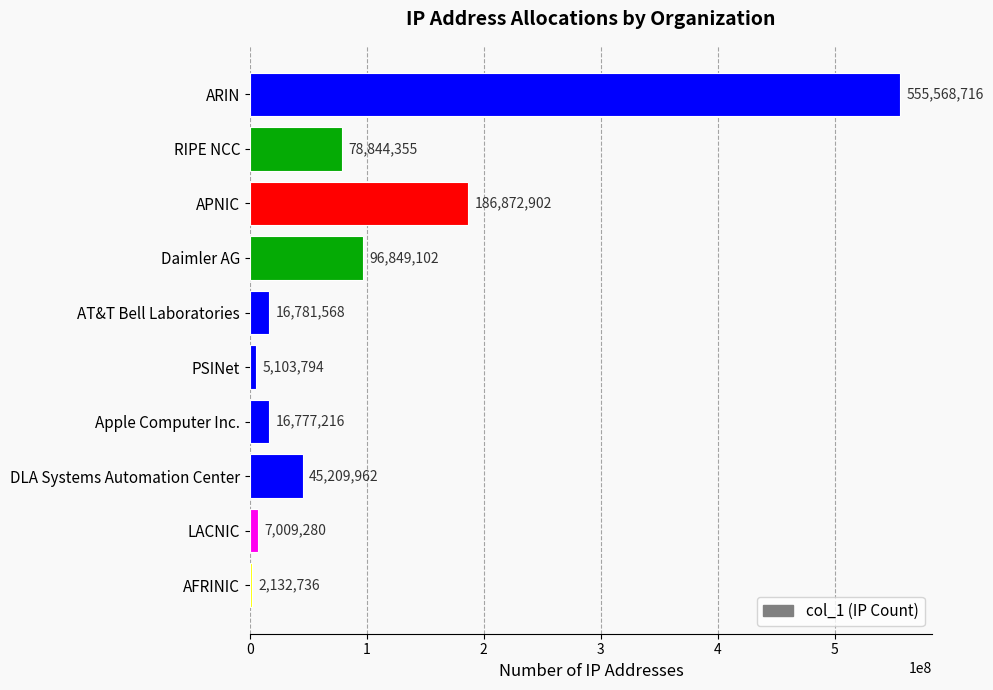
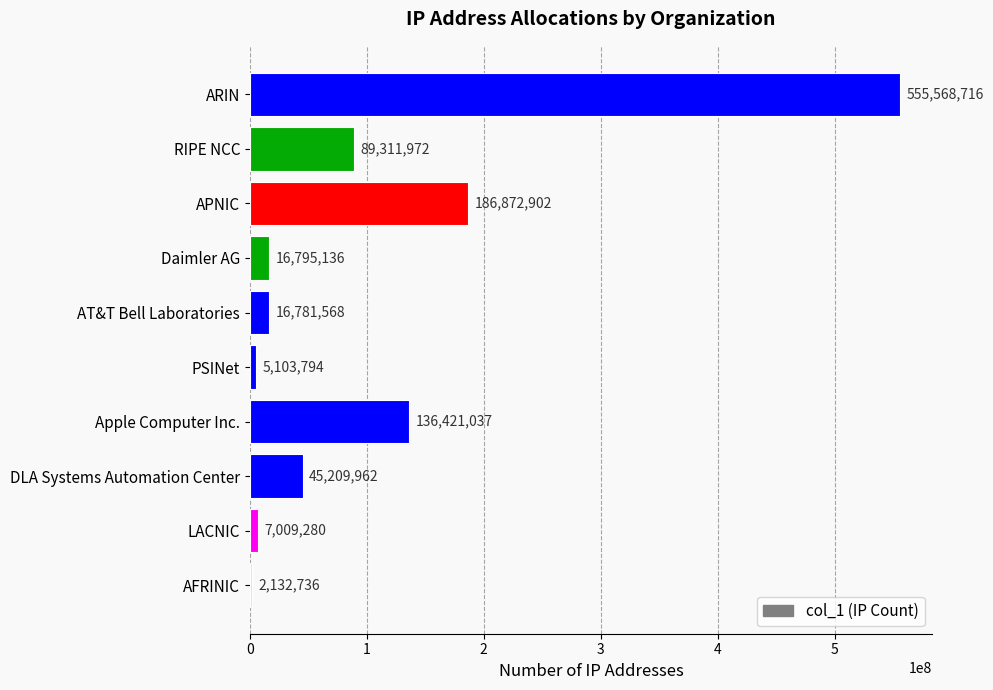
  {
    "ARIN": "555,568,716",
-   "RIPE NCC": "78,844,355",
+   "RIPE NCC": "89,311,972",
    "APNIC": "186,872,902",
-   "Daimler AG": "96,849,102",
+   "Daimler AG": "16,795,136",
    "AT&T Bell Laboratories": "16,781,568",
    "PSINet": "5,103,794",
-   "Apple Computer Inc.": "16,777,216",
+   "Apple Computer Inc.": "136,421,037",
    "DLA Systems Automation Center": "45,209,962",
    "LACNIC": "7,009,280",
    "AFRINIC": "2,132,736"
  }
